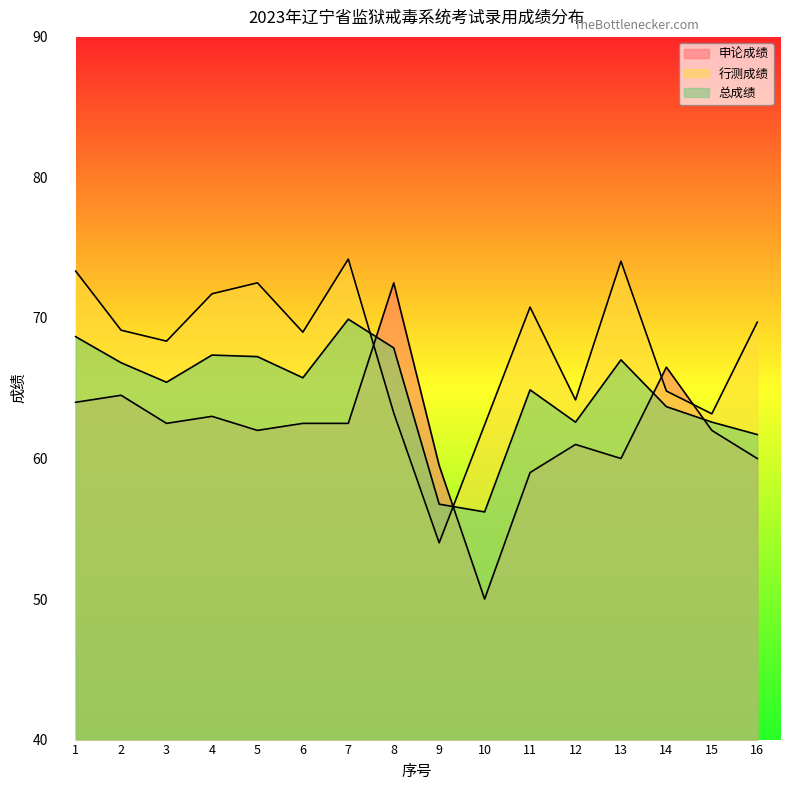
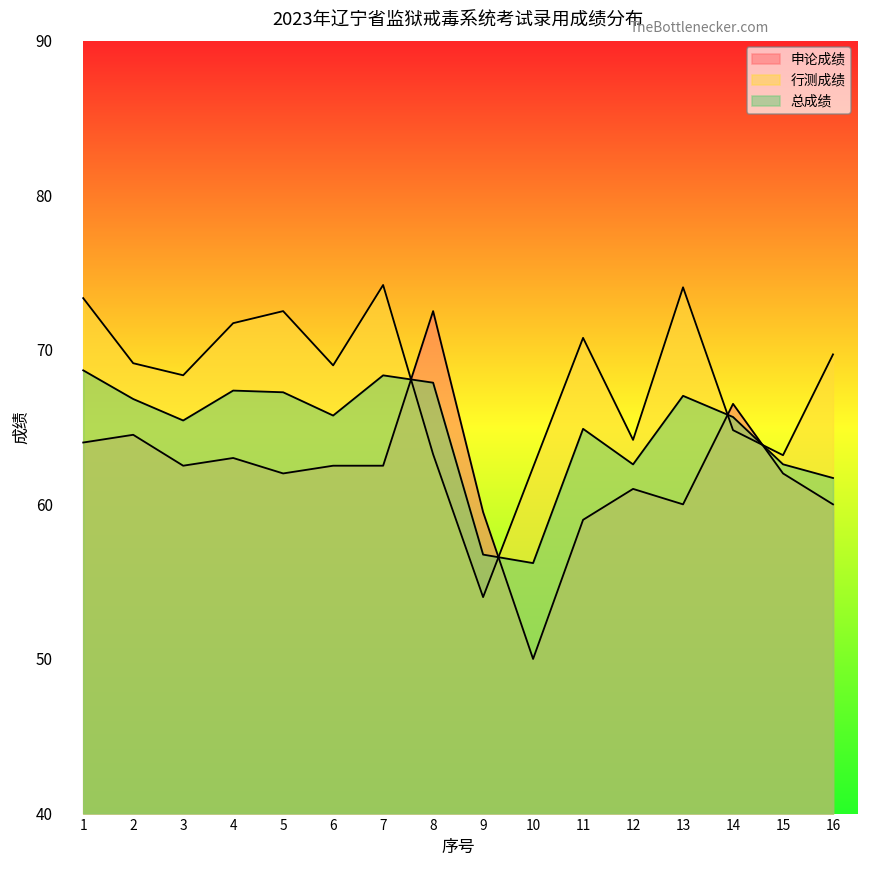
  {
    "申论成绩": {
      "1": 64.0,
      "2": 64.5,
      "3": 62.5,
      "4": 63.0,
      "5": 62.0,
      "6": 62.5,
      "7": 62.5,
      "8": 72.5,
      "9": 59.5,
      "10": 50.0,
      "11": 59.0,
      "12": 61.0,
      "13": 60.0,
      "14": 66.5,
      "15": 62.0,
      "16": 60.0
    },
    "行测成绩": {
      "1": 73.3,
      "2": 69.1,
      "3": 68.4,
      "4": 71.7,
      "5": 72.5,
      "6": 69.0,
      "7": 74.2,
      "8": 63.2,
      "9": 54.0,
      "10": 62.4,
      "11": 70.8,
      "12": 64.2,
      "13": 74.0,
      "14": 64.8,
      "15": 63.2,
      "16": 69.7
    },
    "总成绩": {
      "1": 68.7,
      "2": 66.8,
      "3": 65.4,
      "4": 67.4,
      "5": 67.3,
      "6": 65.7,
-     "7": 69.9,
+     "7": 68.3,
      "8": 67.9,
      "9": 56.8,
      "10": 56.2,
      "11": 64.9,
      "12": 62.6,
      "13": 67.0,
-     "14": 63.7,
+     "14": 65.7,
      "15": 62.6,
      "16": 61.7
    }
  }
